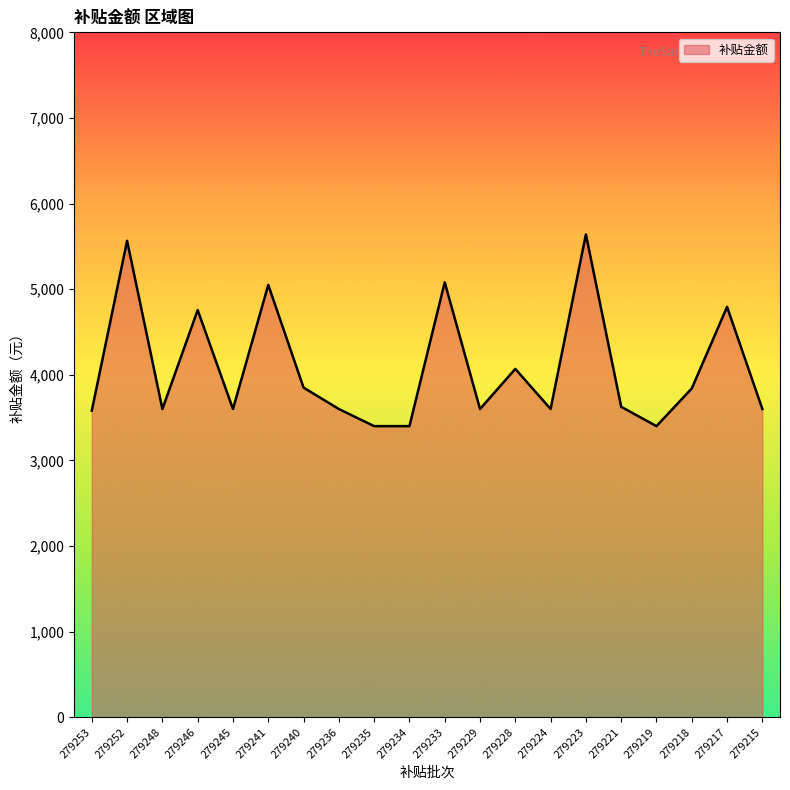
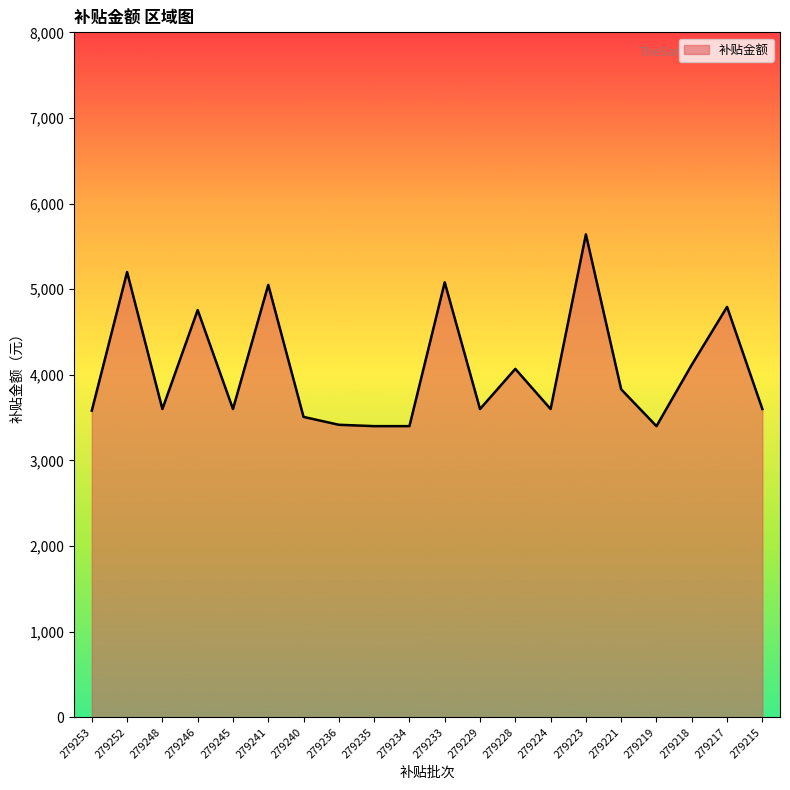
  {
    "279253": "3,600",
-   "279252": "5,600",
+   "279252": "5,200",
    "279248": "3,600",
    "279246": "4,800",
    "279245": "3,600",
    "279241": "5,100",
-   "279240": "3,900",
-   "279236": "3,600",
+   "279240": "3,500",
+   "279236": "3,400",
    "279235": "3,400",
    "279234": "3,400",
    "279233": "5,100",
    "279229": "3,600",
    "279228": "4,100",
    "279224": "3,600",
    "279223": "5,600",
-   "279221": "3,600",
+   "279221": "3,800",
    "279219": "3,400",
-   "279218": "3,800",
+   "279218": "4,100",
    "279217": "4,800",
    "279215": "3,600"
  }
